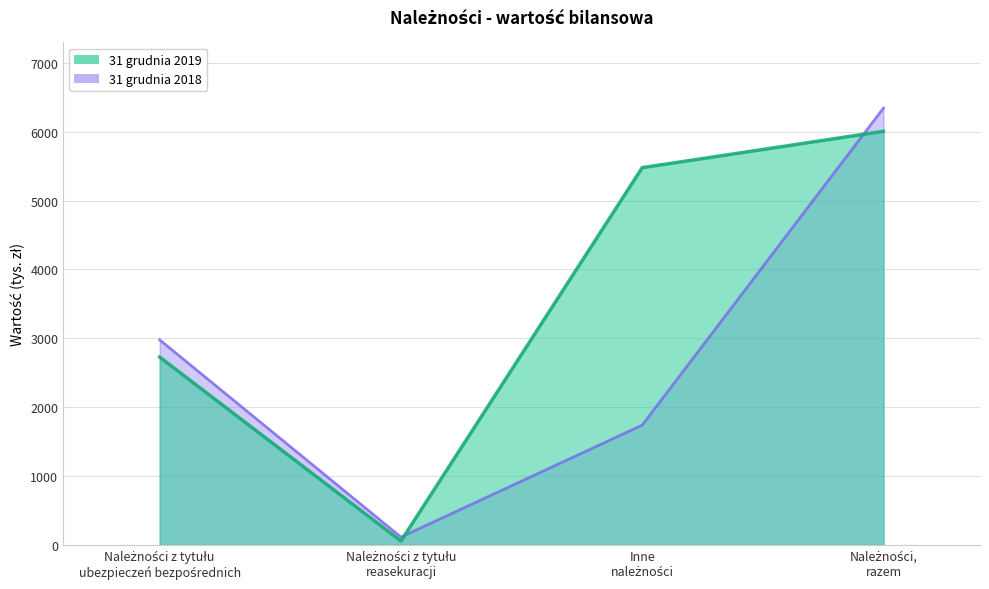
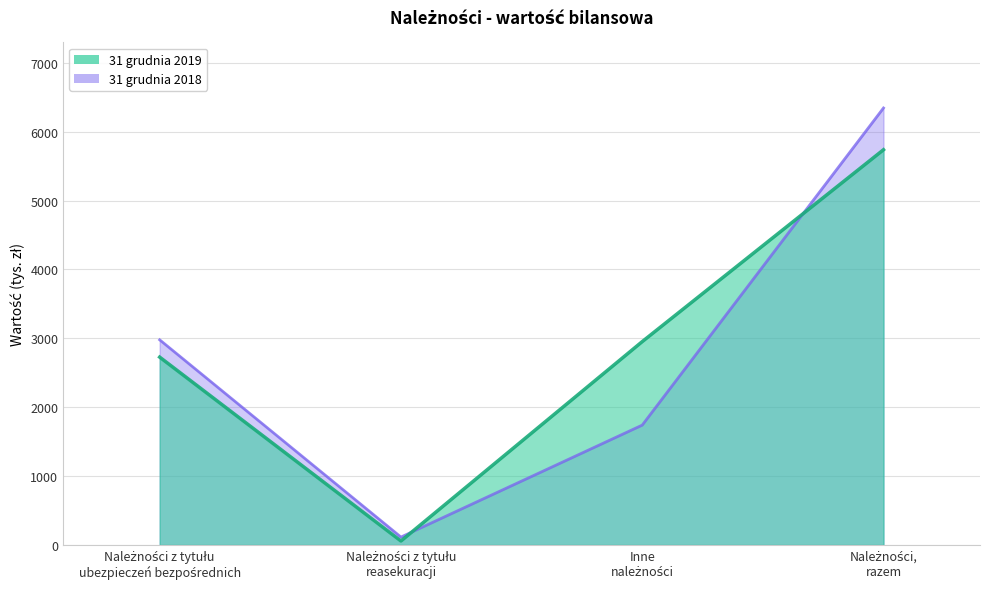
  {
    "31 grudnia 2018": {
      "Należności z tytułu ubezpieczeń bezpośrednich": 3000,
      "Należności z tytułu reasekuracji": 100,
      "Inne należności": 1700,
      "Należności, razem": 6300
    },
    "31 grudnia 2019": {
      "Należności z tytułu ubezpieczeń bezpośrednich": 2700,
      "Należności z tytułu reasekuracji": 100,
-     "Inne należności": 5500,
-     "Należności, razem": 6000
+     "Inne należności": 3000,
+     "Należności, razem": 5700
    }
  }
